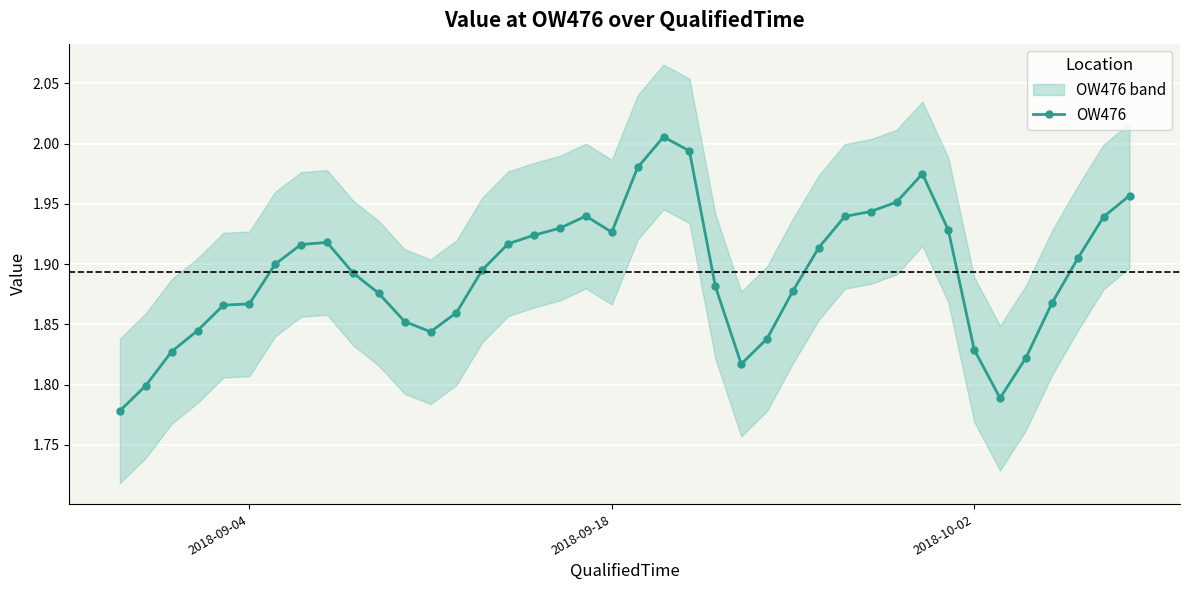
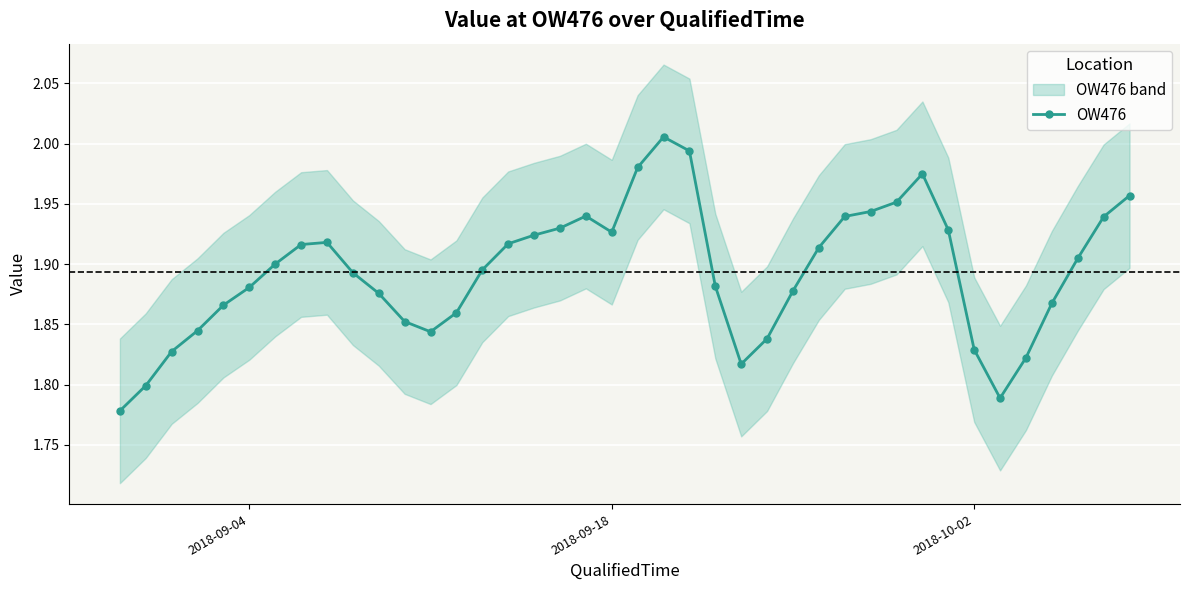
  {
    "OW476": {
-     "2018-09-04": 1.867,
+     "2018-09-04": 1.881,
      "2018-09-18": 1.926,
      "2018-10-02": 1.829
    }
  }
